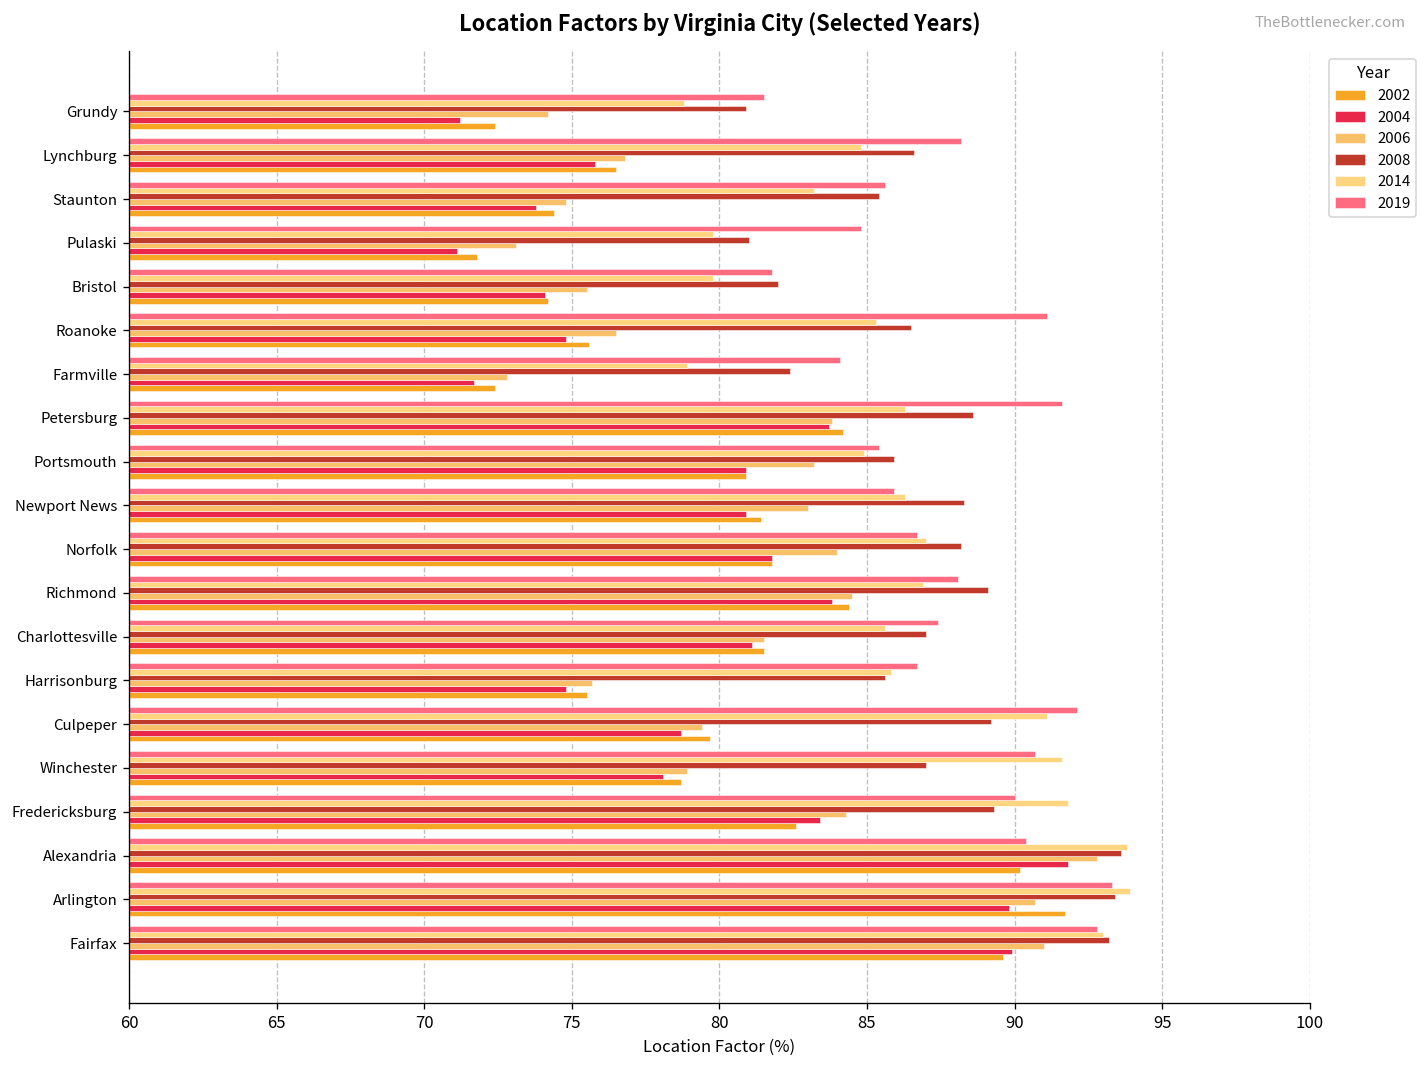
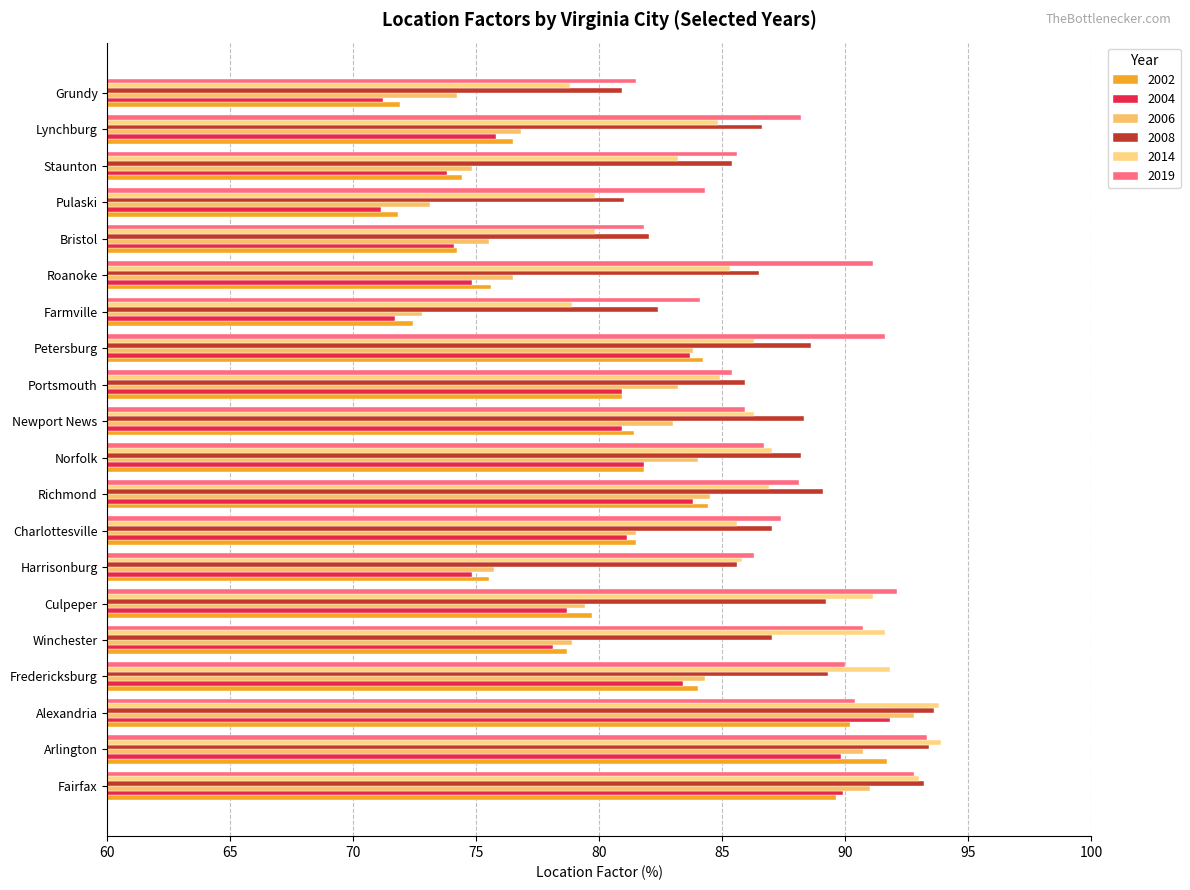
  {
    "2002": {
-     "Grundy": 72.4,
+     "Grundy": 71.9,
      "Lynchburg": 76.5,
      "Staunton": 74.4,
      "Pulaski": 71.8,
      "Bristol": 74.2,
      "Roanoke": 75.6,
      "Farmville": 72.4,
      "Petersburg": 84.2,
      "Portsmouth": 80.9,
      "Newport News": 81.4,
      "Norfolk": 81.8,
      "Richmond": 84.4,
      "Charlottesville": 81.5,
      "Harrisonburg": 75.5,
      "Culpeper": 79.7,
      "Winchester": 78.7,
-     "Fredericksburg": 82.6,
+     "Fredericksburg": 84.0,
      "Alexandria": 90.2,
      "Arlington": 91.7,
      "Fairfax": 89.6
    },
    "2019": {
      "Grundy": 81.5,
      "Lynchburg": 88.2,
      "Staunton": 85.6,
-     "Pulaski": 84.8,
+     "Pulaski": 84.3,
      "Bristol": 81.8,
      "Roanoke": 91.1,
      "Farmville": 84.1,
      "Petersburg": 91.6,
      "Portsmouth": 85.4,
      "Newport News": 85.9,
      "Norfolk": 86.7,
      "Richmond": 88.1,
      "Charlottesville": 87.4,
-     "Harrisonburg": 86.7,
+     "Harrisonburg": 86.3,
      "Culpeper": 92.1,
      "Winchester": 90.7,
      "Fredericksburg": 90.0,
      "Alexandria": 90.4,
      "Arlington": 93.3,
      "Fairfax": 92.8
    }
  }
